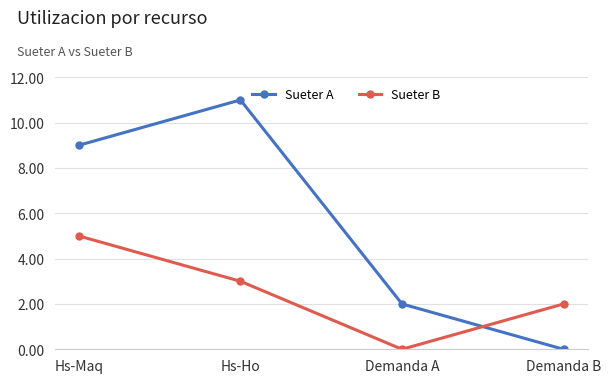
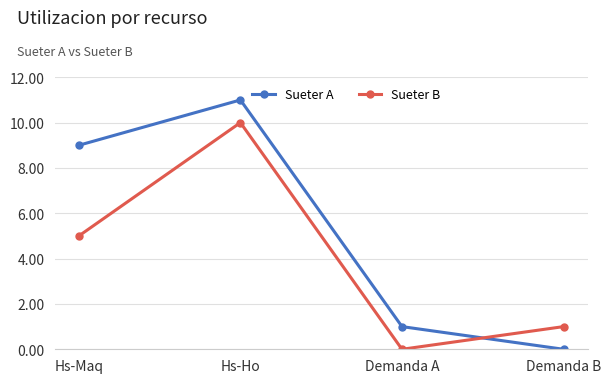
  {
    "Sueter A": {
      "Hs-Maq": 9,
      "Hs-Ho": 11,
-     "Demanda A": 2,
+     "Demanda A": 1,
      "Demanda B": 0
    },
    "Sueter B": {
      "Hs-Maq": 5,
-     "Hs-Ho": 3,
+     "Hs-Ho": 10,
      "Demanda A": 0,
-     "Demanda B": 2
+     "Demanda B": 1
    }
  }
